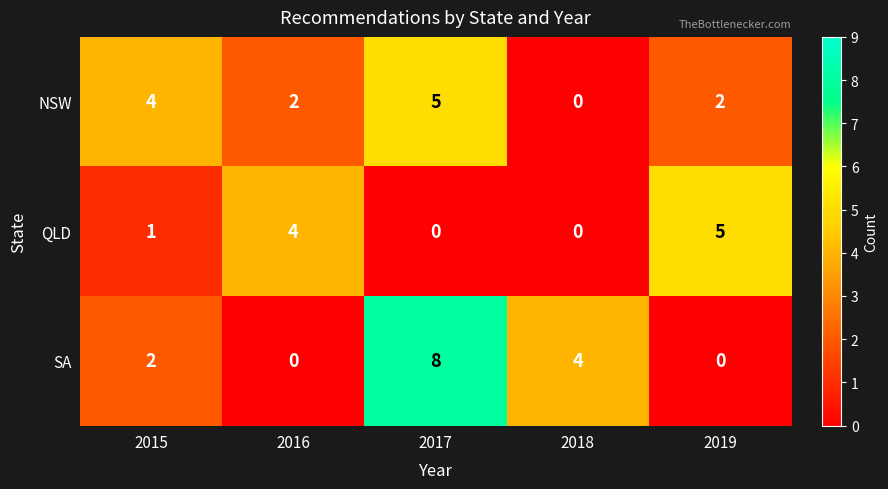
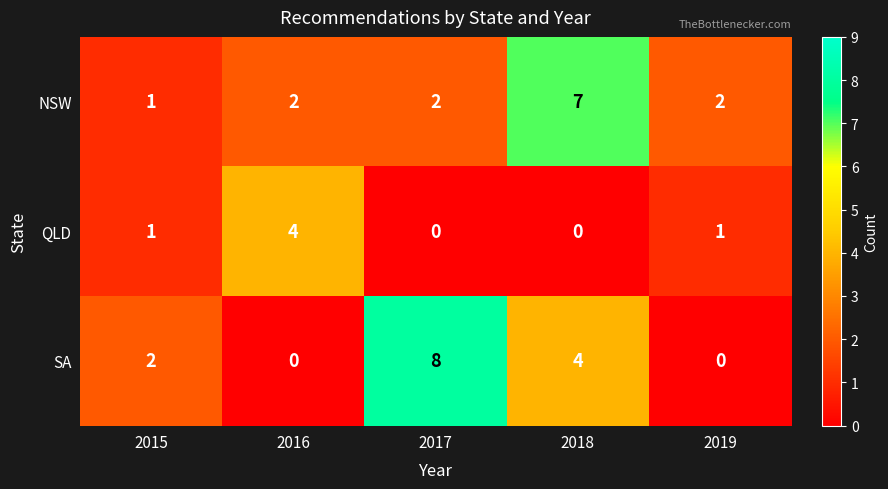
  {
    "NSW": {
-     "2015": 4,
+     "2015": 1,
      "2016": 2,
-     "2017": 5,
-     "2018": 0,
+     "2017": 2,
+     "2018": 7,
      "2019": 2
    },
    "QLD": {
      "2015": 1,
      "2016": 4,
      "2017": 0,
      "2018": 0,
-     "2019": 5
+     "2019": 1
    },
    "SA": {
      "2015": 2,
      "2016": 0,
      "2017": 8,
      "2018": 4,
      "2019": 0
    }
  }
